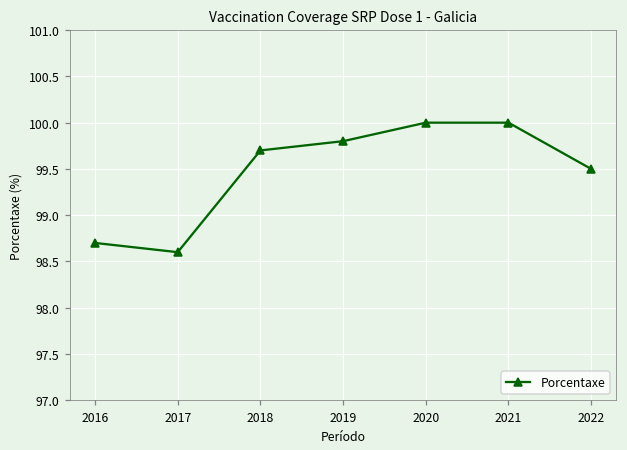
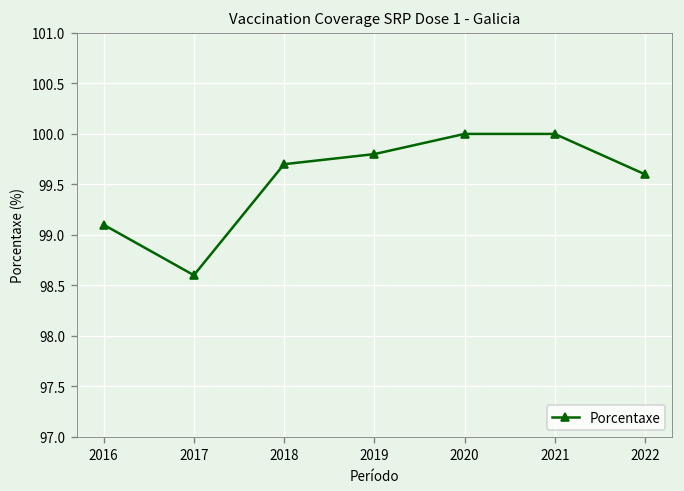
  {
-   "2016": 98.7,
+   "2016": 99.1,
    "2017": 98.6,
    "2018": 99.7,
    "2019": 99.8,
    "2020": 100.0,
    "2021": 100.0,
-   "2022": 99.5
+   "2022": 99.6
  }
